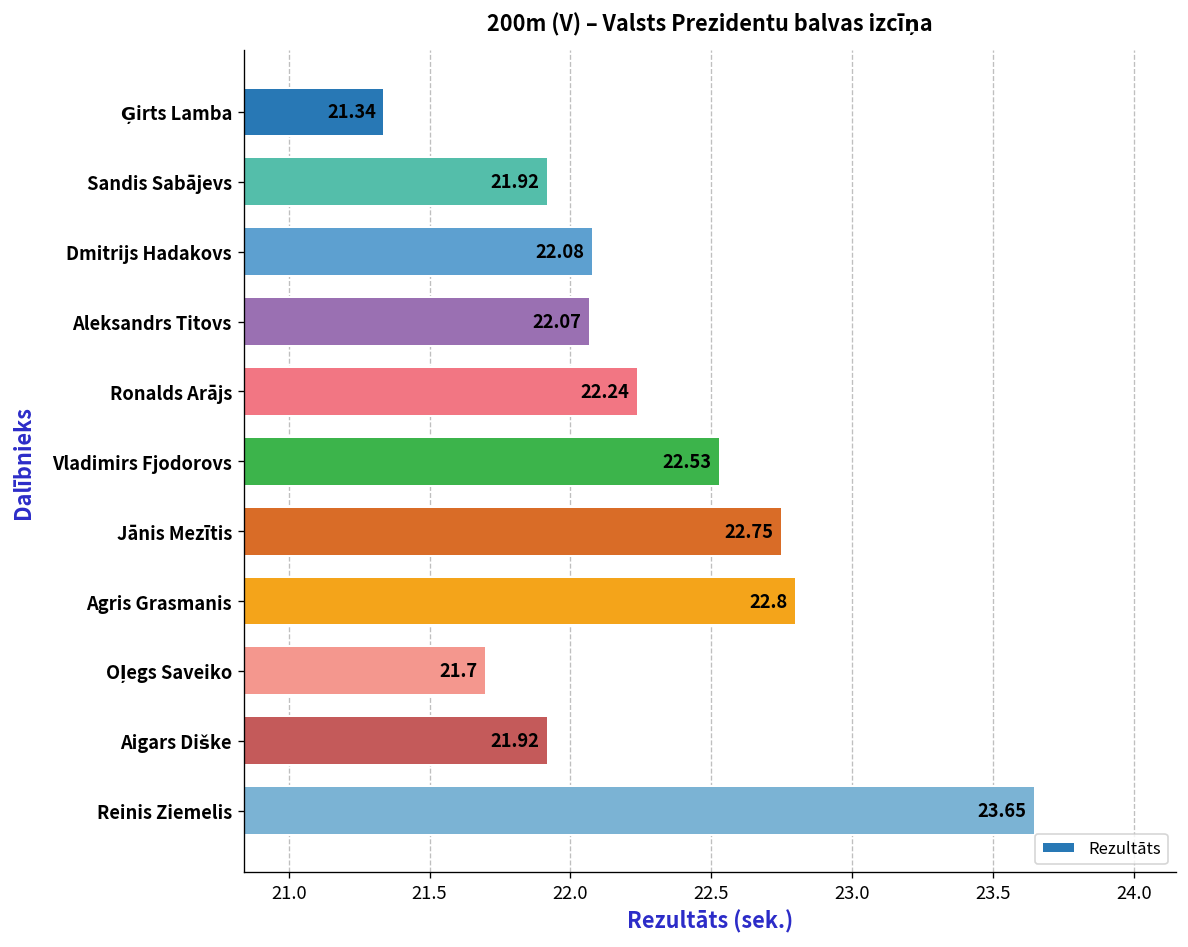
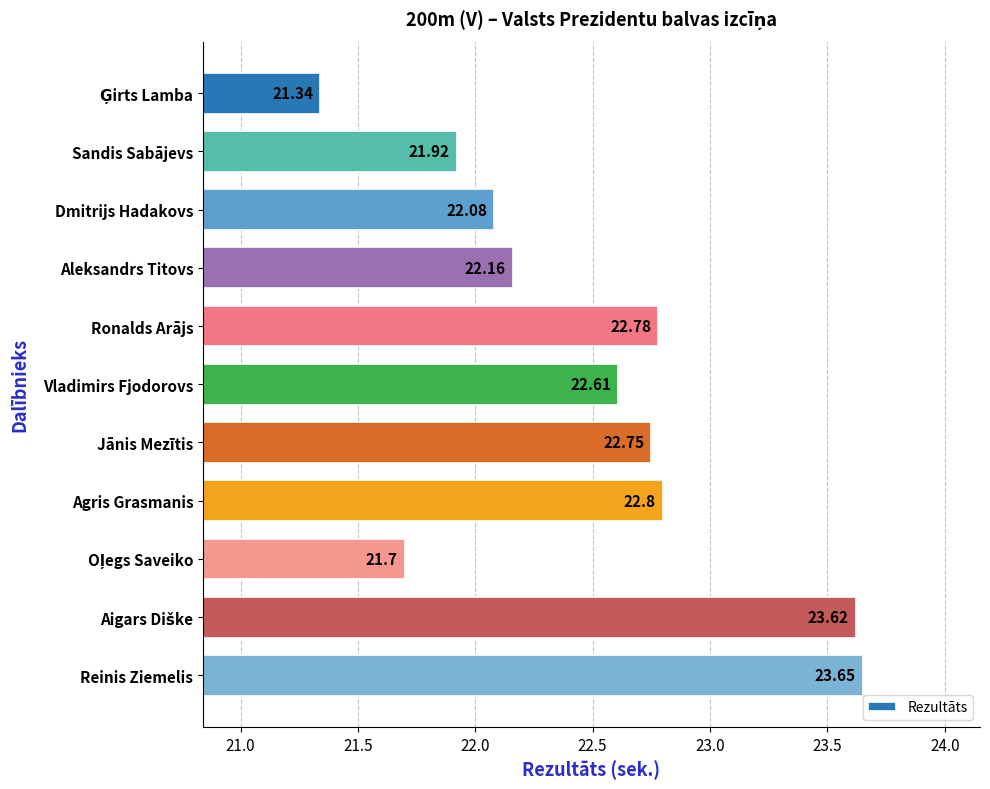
  {
    "Ģirts Lamba": 21.34,
    "Sandis Sabājevs": 21.92,
    "Dmitrijs Hadakovs": 22.08,
-   "Aleksandrs Titovs": 22.07,
-   "Ronalds Arājs": 22.24,
-   "Vladimirs Fjodorovs": 22.53,
+   "Aleksandrs Titovs": 22.16,
+   "Ronalds Arājs": 22.78,
+   "Vladimirs Fjodorovs": 22.61,
    "Jānis Mezītis": 22.75,
    "Agris Grasmanis": 22.8,
    "Oļegs Saveiko": 21.7,
-   "Aigars Diške": 21.92,
+   "Aigars Diške": 23.62,
    "Reinis Ziemelis": 23.65
  }
